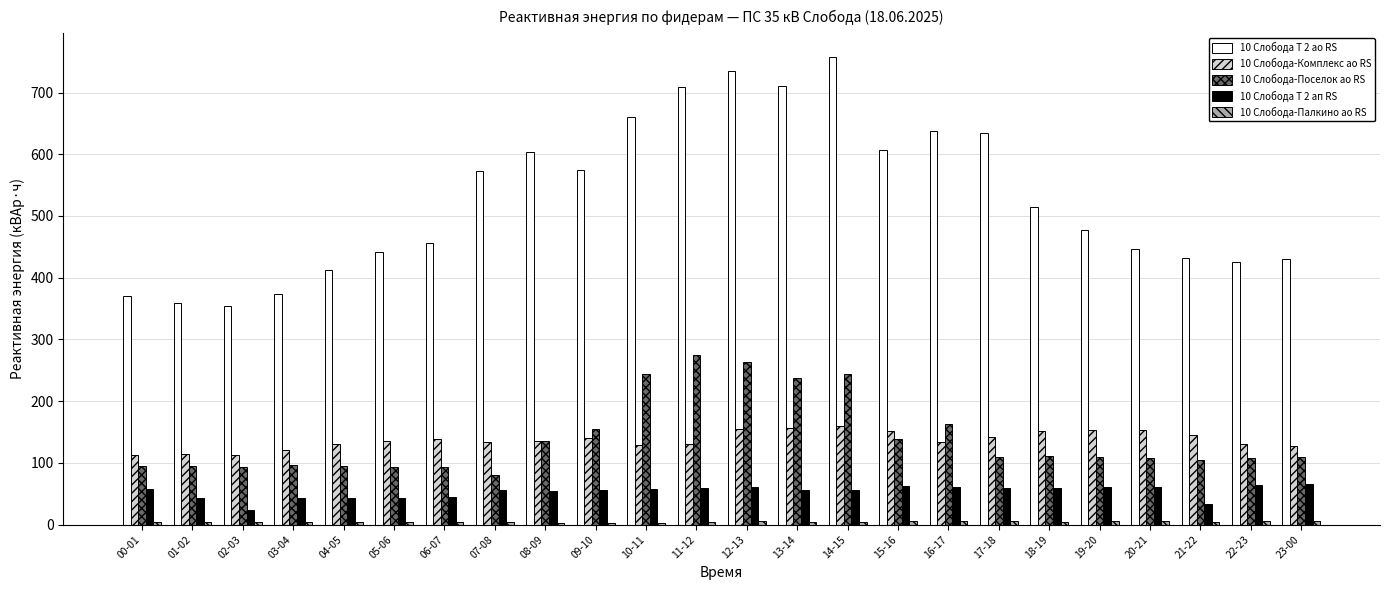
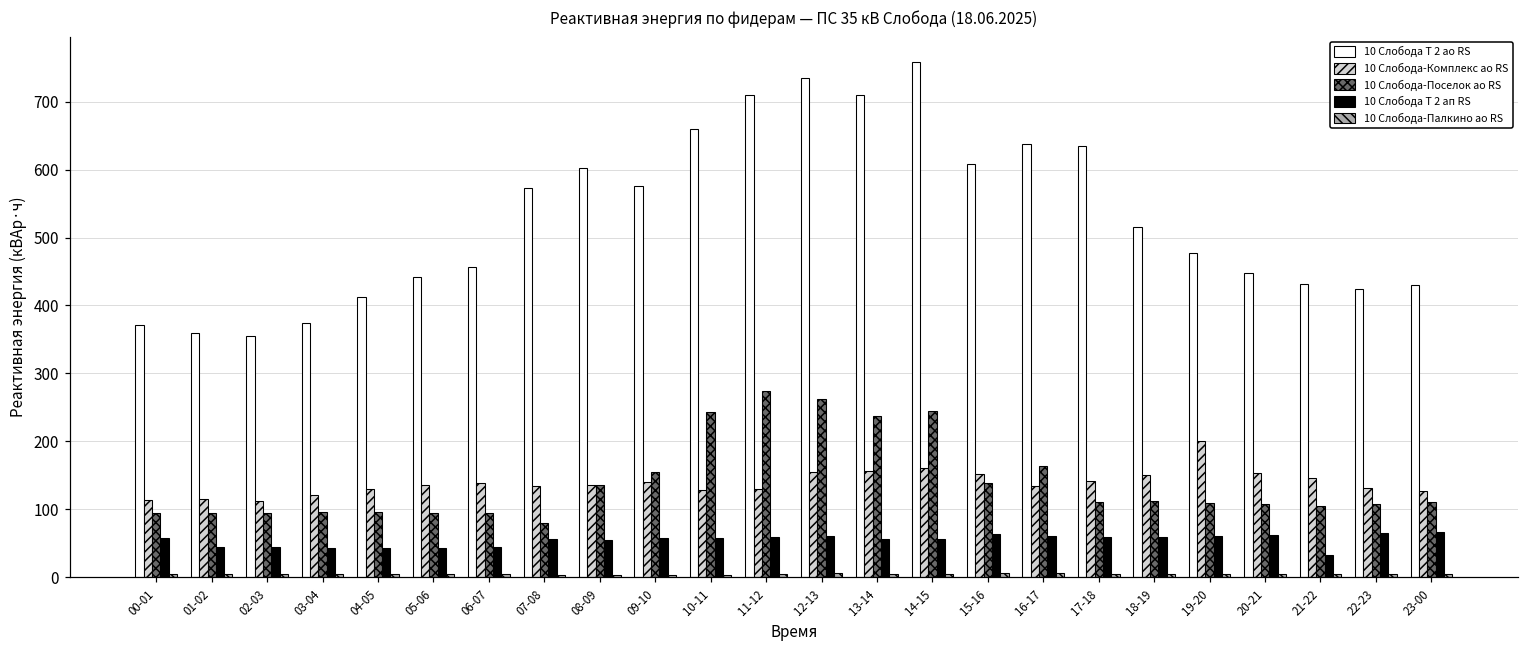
  {
    "10 Слобода Т 2 ао RS": {
      "00-01": 370,
      "01-02": 360,
      "02-03": 350,
      "03-04": 370,
      "04-05": 410,
      "05-06": 440,
      "06-07": 460,
      "07-08": 570,
      "08-09": 600,
      "09-10": 580,
      "10-11": 660,
      "11-12": 710,
      "12-13": 740,
      "13-14": 710,
      "14-15": 760,
      "15-16": 610,
      "16-17": 640,
      "17-18": 630,
      "18-19": 510,
      "19-20": 480,
      "20-21": 450,
      "21-22": 430,
      "22-23": 420,
      "23-00": 430
    },
    "10 Слобода-Комплекс ао RS": {
      "00-01": 110,
      "01-02": 110,
      "02-03": 110,
      "03-04": 120,
      "04-05": 130,
      "05-06": 130,
      "06-07": 140,
      "07-08": 130,
      "08-09": 130,
      "09-10": 140,
      "10-11": 130,
      "11-12": 130,
      "12-13": 160,
      "13-14": 160,
      "14-15": 160,
      "15-16": 150,
      "16-17": 130,
      "17-18": 140,
      "18-19": 150,
-     "19-20": 150,
+     "19-20": 200,
      "20-21": 150,
      "21-22": 150,
      "22-23": 130,
      "23-00": 130
    },
    "10 Слобода-Поселок ао RS": {
      "00-01": 90,
      "01-02": 90,
      "02-03": 90,
      "03-04": 100,
      "04-05": 100,
      "05-06": 90,
      "06-07": 90,
      "07-08": 80,
      "08-09": 140,
      "09-10": 150,
      "10-11": 240,
      "11-12": 270,
      "12-13": 260,
      "13-14": 240,
      "14-15": 240,
      "15-16": 140,
      "16-17": 160,
      "17-18": 110,
      "18-19": 110,
      "19-20": 110,
      "20-21": 110,
      "21-22": 110,
      "22-23": 110,
      "23-00": 110
    },
    "10 Слобода Т 2 ап RS": {
      "00-01": 60,
      "01-02": 40,
-     "02-03": 20,
+     "02-03": 40,
      "03-04": 40,
      "04-05": 40,
      "05-06": 40,
      "06-07": 40,
      "07-08": 60,
      "08-09": 50,
      "09-10": 60,
      "10-11": 60,
      "11-12": 60,
      "12-13": 60,
      "13-14": 60,
      "14-15": 60,
      "15-16": 60,
      "16-17": 60,
      "17-18": 60,
      "18-19": 60,
      "19-20": 60,
      "20-21": 60,
      "21-22": 30,
      "22-23": 60,
      "23-00": 70
    },
    "10 Слобода-Палкино ао RS": {
      "00-01": 0,
      "01-02": 0,
      "02-03": 0,
      "03-04": 0,
      "04-05": 0,
      "05-06": 0,
      "06-07": 0,
      "11-12": 0,
      "12-13": 10,
      "13-14": 0,
      "14-15": 0,
      "15-16": 10,
      "16-17": 10,
      "17-18": 10,
      "18-19": 0,
      "19-20": 10,
      "20-21": 10,
      "21-22": 0,
      "22-23": 10,
      "23-00": 10
    }
  }
